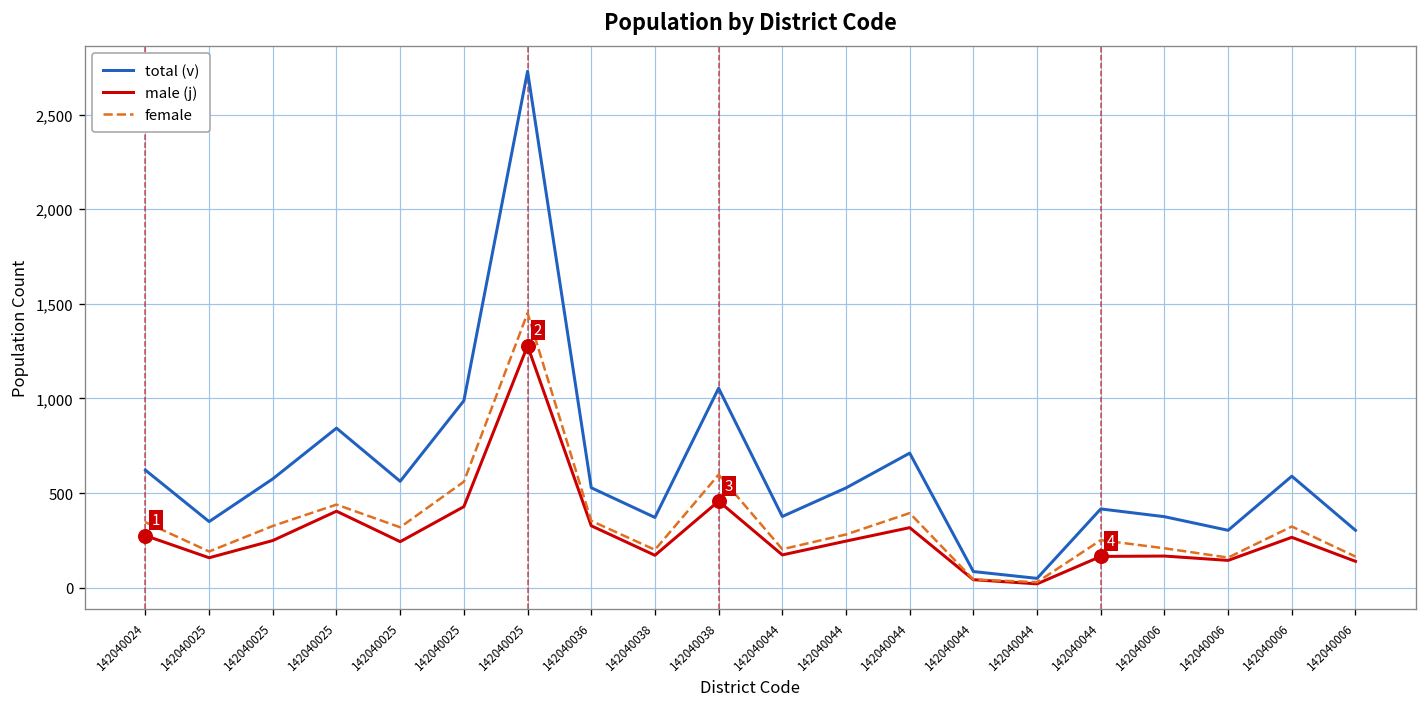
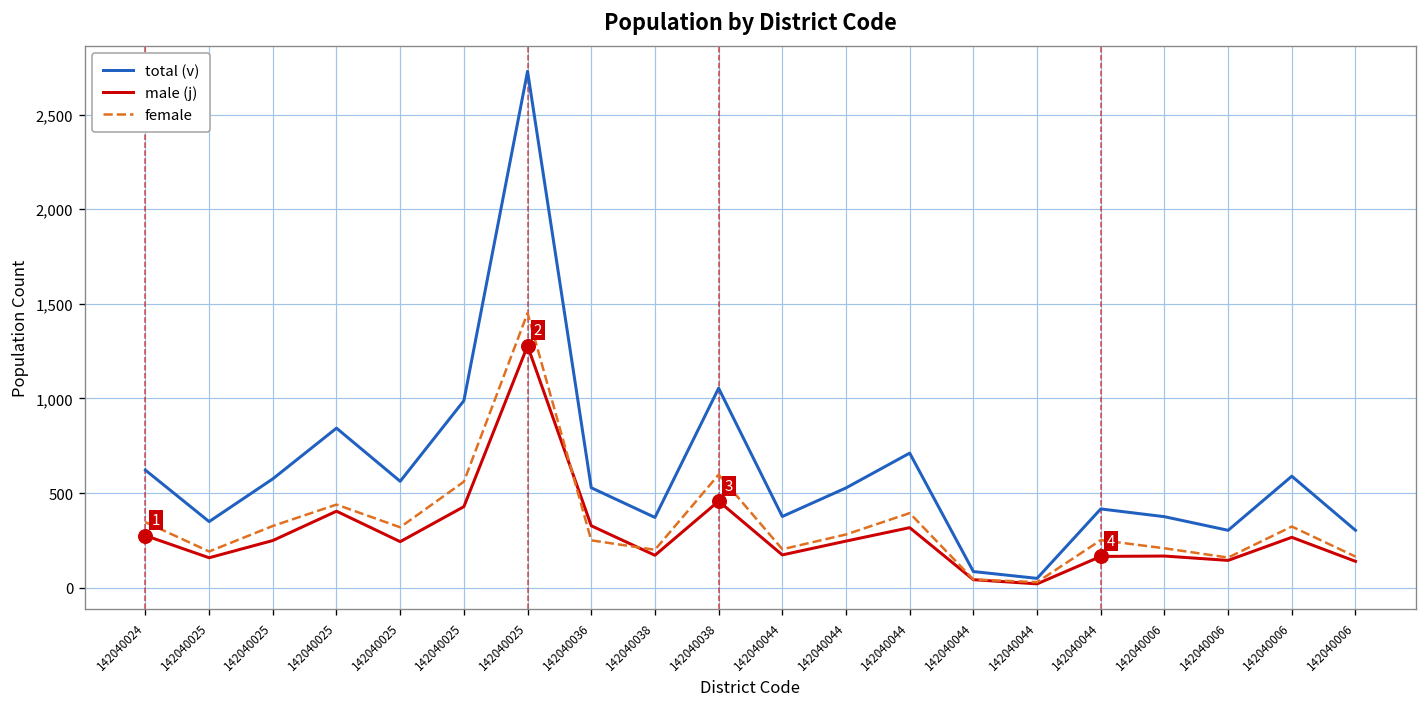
  {
    "total (v)": {
      "142040024": 620,
      "142040036": 530
    },
    "female": {
-     "142040036": 350
+     "142040036": 250
    }
  }
